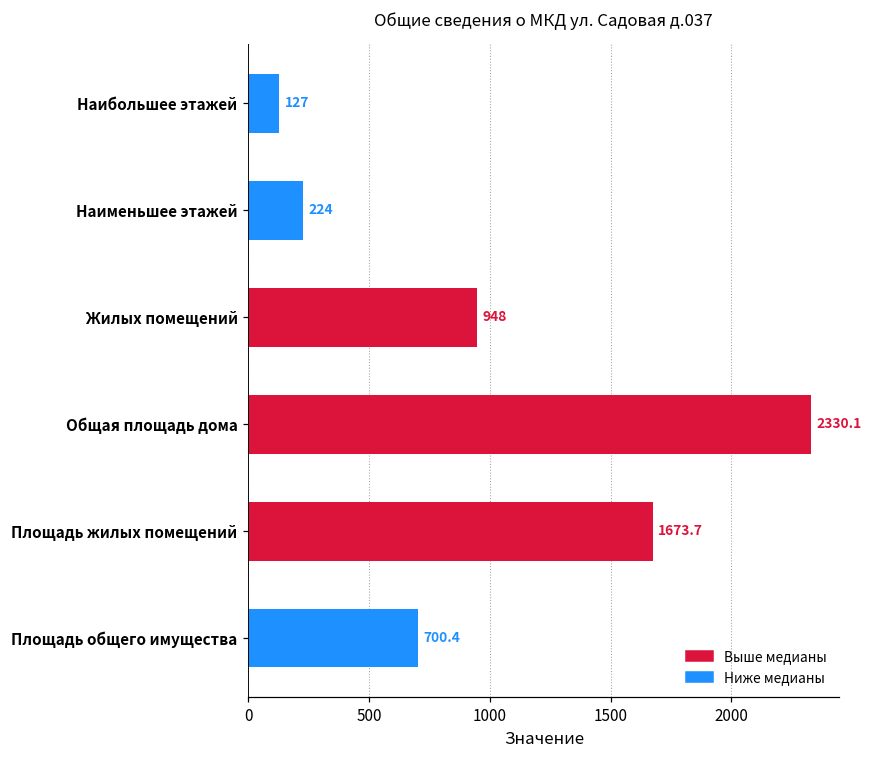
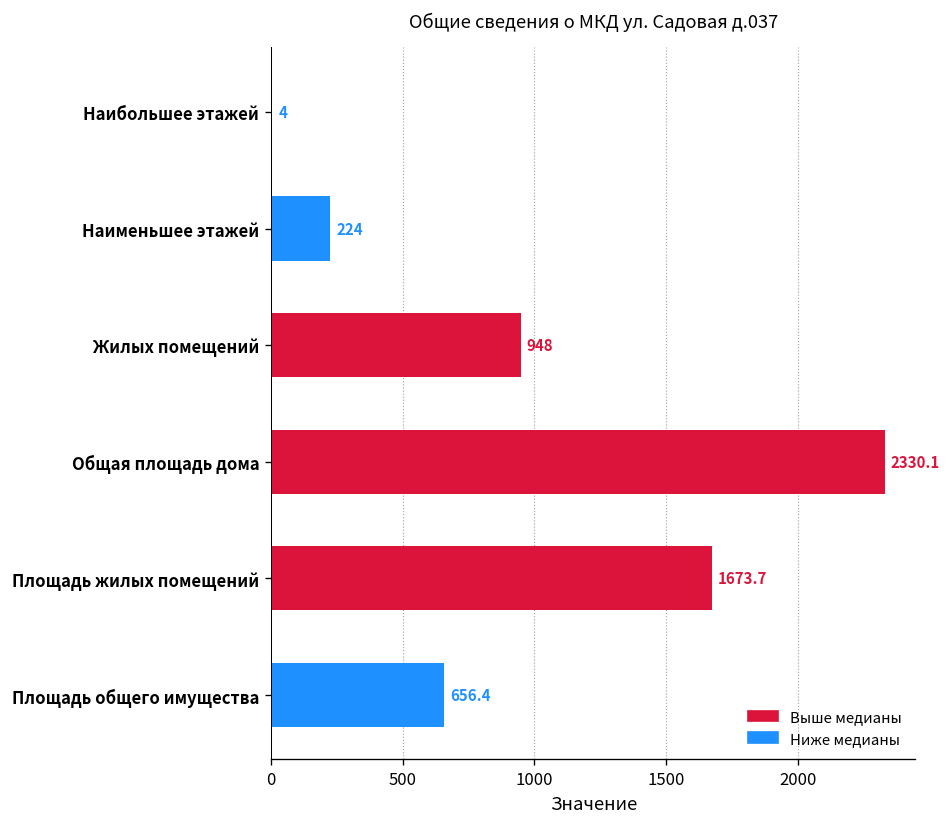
  {
-   "Наибольшее этажей": 127,
+   "Наибольшее этажей": 4,
    "Наименьшее этажей": 224,
    "Жилых помещений": 948,
    "Общая площадь дома": 2330.1,
    "Площадь жилых помещений": 1673.7,
-   "Площадь общего имущества": 700.4
+   "Площадь общего имущества": 656.4
  }
